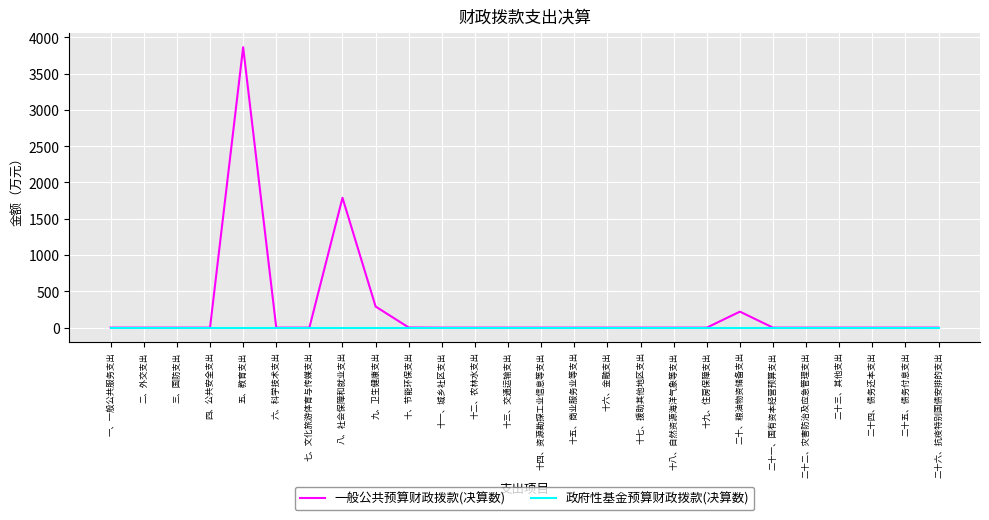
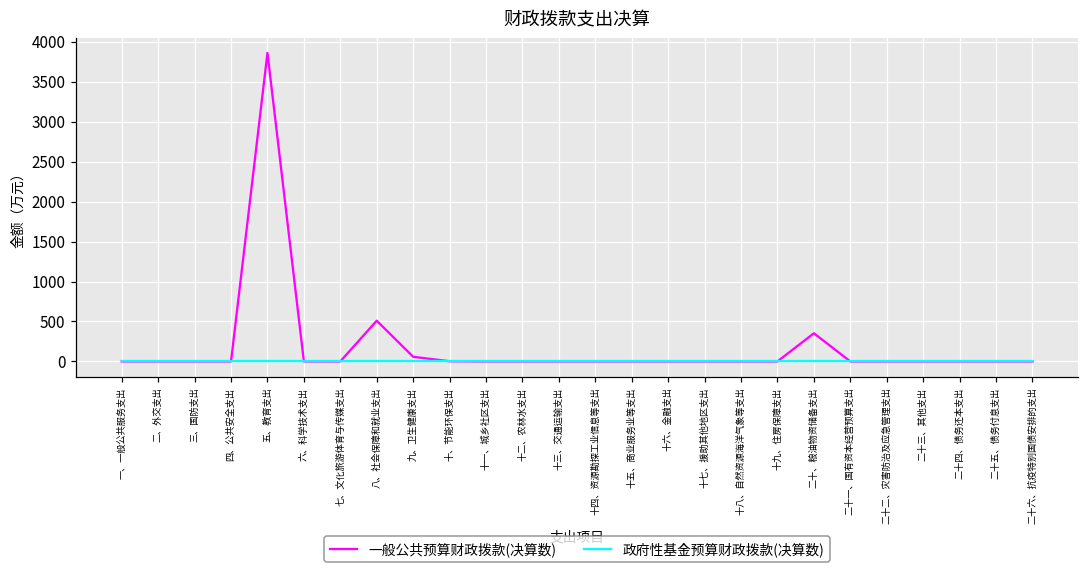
  {
    "一般公共预算财政拨款(决算数)": {
      "五、教育支出": 3900,
-     "八、社会保障和就业支出": 1800,
-     "九、卫生健康支出": 300,
-     "二十、粮油物资储备支出": 200
+     "八、社会保障和就业支出": 500,
+     "九、卫生健康支出": 100,
+     "二十、粮油物资储备支出": 400
    },
    "政府性基金预算财政拨款(决算数)": {
      "五、教育支出": 0,
      "八、社会保障和就业支出": 0,
      "九、卫生健康支出": 0,
      "二十、粮油物资储备支出": 0
    }
  }
